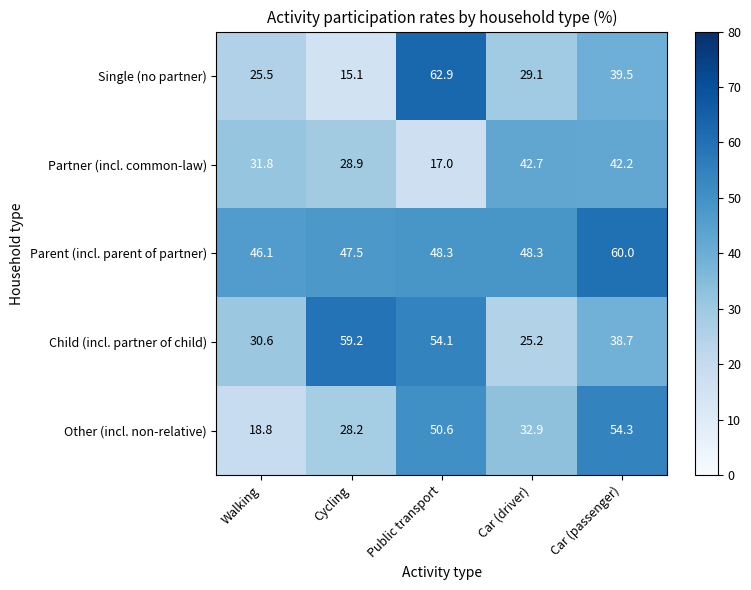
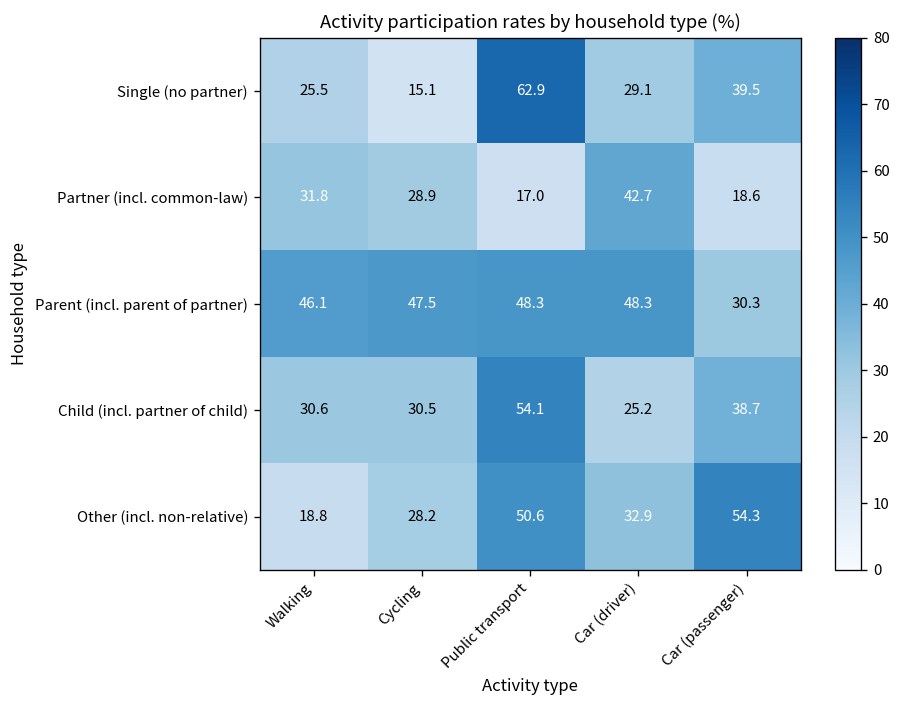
  {
    "Single (no partner)": {
      "Walking": 25.5,
      "Cycling": 15.1,
      "Public transport": 62.9,
      "Car (driver)": 29.1,
      "Car (passenger)": 39.5
    },
    "Partner (incl. common-law)": {
      "Walking": 31.8,
      "Cycling": 28.9,
      "Public transport": 17.0,
      "Car (driver)": 42.7,
-     "Car (passenger)": 42.2
+     "Car (passenger)": 18.6
    },
    "Parent (incl. parent of partner)": {
      "Walking": 46.1,
      "Cycling": 47.5,
      "Public transport": 48.3,
      "Car (driver)": 48.3,
-     "Car (passenger)": 60.0
+     "Car (passenger)": 30.3
    },
    "Child (incl. partner of child)": {
      "Walking": 30.6,
-     "Cycling": 59.2,
+     "Cycling": 30.5,
      "Public transport": 54.1,
      "Car (driver)": 25.2,
      "Car (passenger)": 38.7
    },
    "Other (incl. non-relative)": {
      "Walking": 18.8,
      "Cycling": 28.2,
      "Public transport": 50.6,
      "Car (driver)": 32.9,
      "Car (passenger)": 54.3
    }
  }
